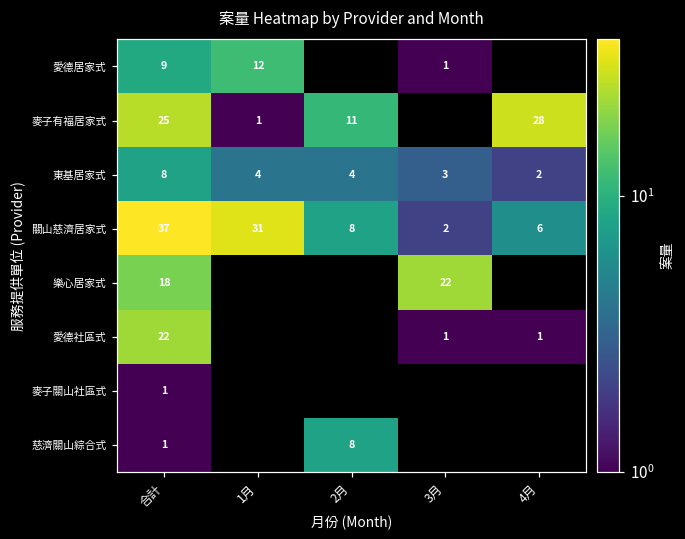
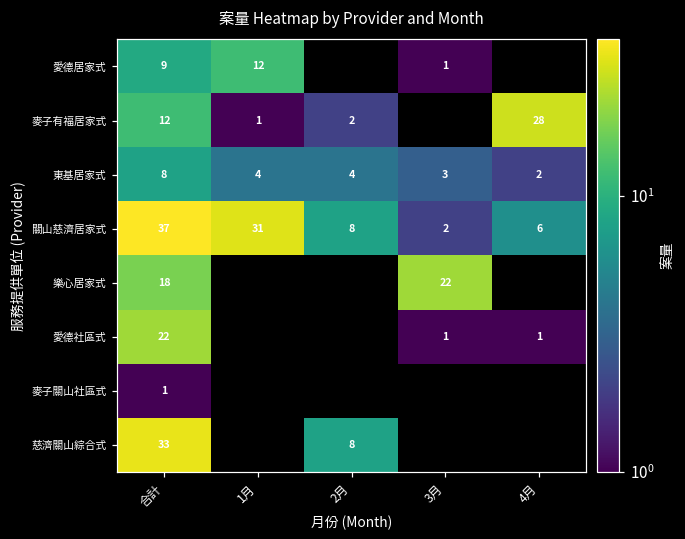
  {
    "愛德居家式": {
      "合計": 9,
      "1月": 12,
      "3月": 1
    },
    "麥子有福居家式": {
-     "合計": 25,
+     "合計": 12,
      "1月": 1,
-     "2月": 11,
+     "2月": 2,
      "4月": 28
    },
    "東基居家式": {
      "合計": 8,
      "1月": 4,
      "2月": 4,
      "3月": 3,
      "4月": 2
    },
    "關山慈濟居家式": {
      "合計": 37,
      "1月": 31,
      "2月": 8,
      "3月": 2,
      "4月": 6
    },
    "樂心居家式": {
      "合計": 18,
      "3月": 22
    },
    "愛德社區式": {
      "合計": 22,
      "3月": 1,
      "4月": 1
    },
    "麥子關山社區式": {
      "合計": 1
    },
    "慈濟關山綜合式": {
-     "合計": 1,
+     "合計": 33,
      "2月": 8
    }
  }
